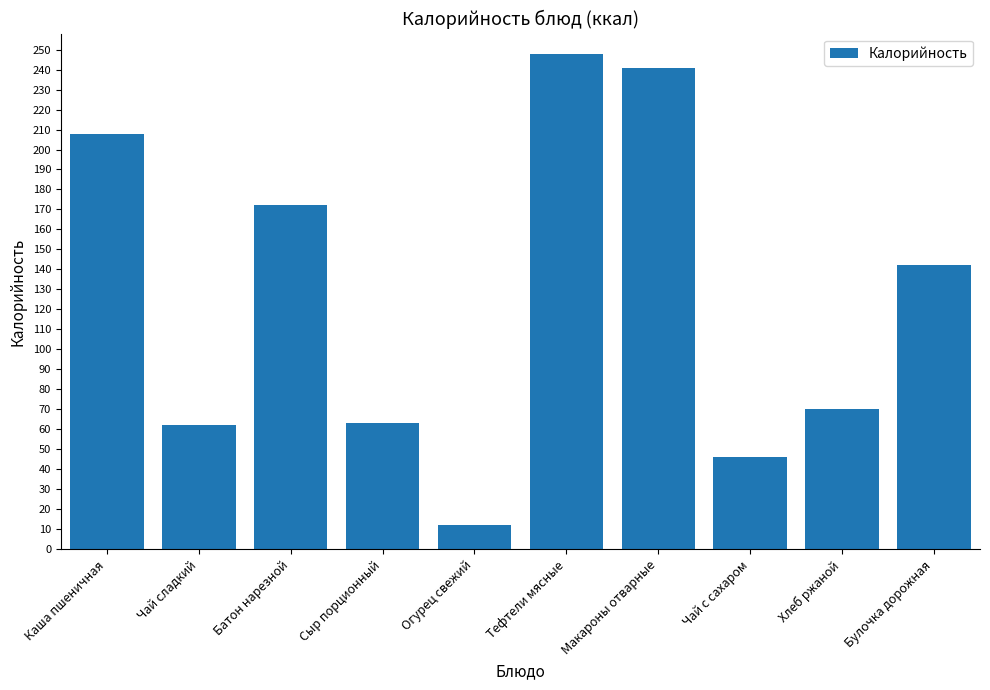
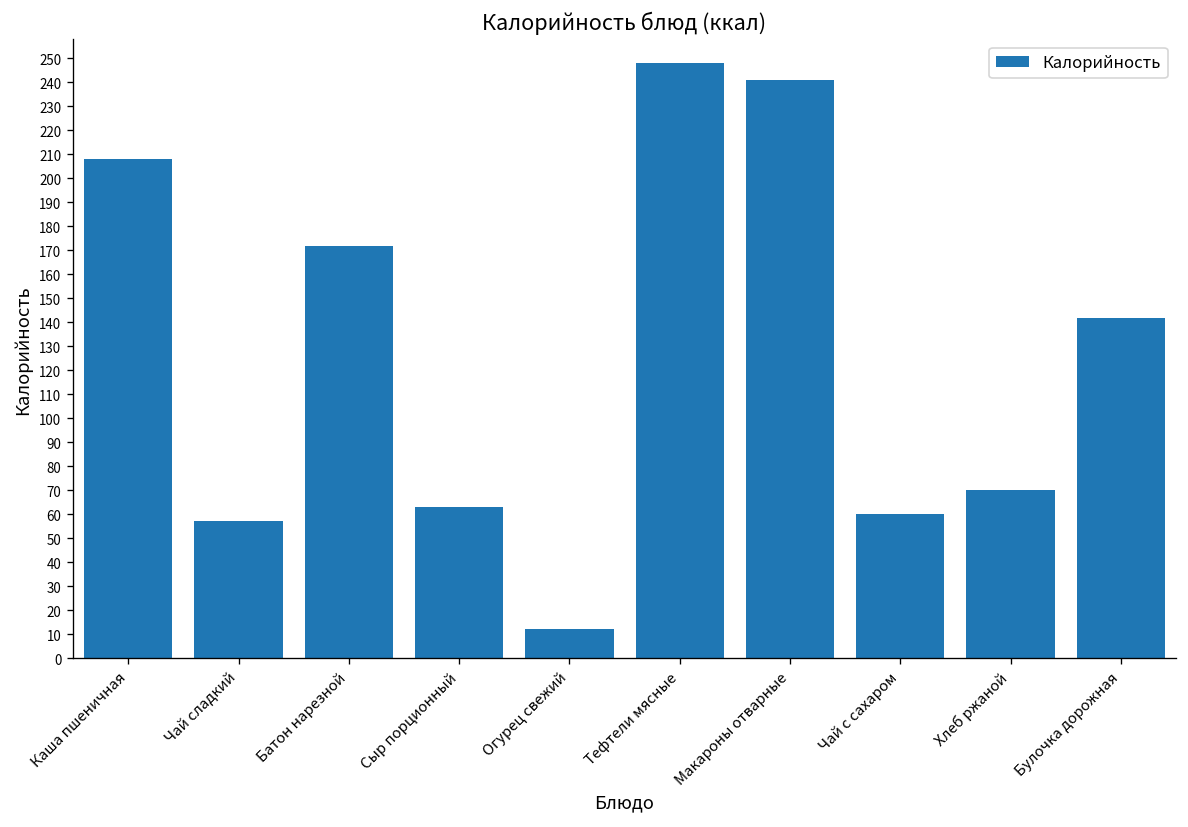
  {
    "Каша пшеничная": 208,
-   "Чай сладкий": 62,
+   "Чай сладкий": 57,
    "Батон нарезной": 172,
    "Сыр порционный": 63,
    "Огурец свежий": 12,
    "Тефтели мясные": 248,
    "Макароны отварные": 241,
-   "Чай с сахаром": 46,
+   "Чай с сахаром": 60,
    "Хлеб ржаной": 70,
    "Булочка дорожная": 142
  }
